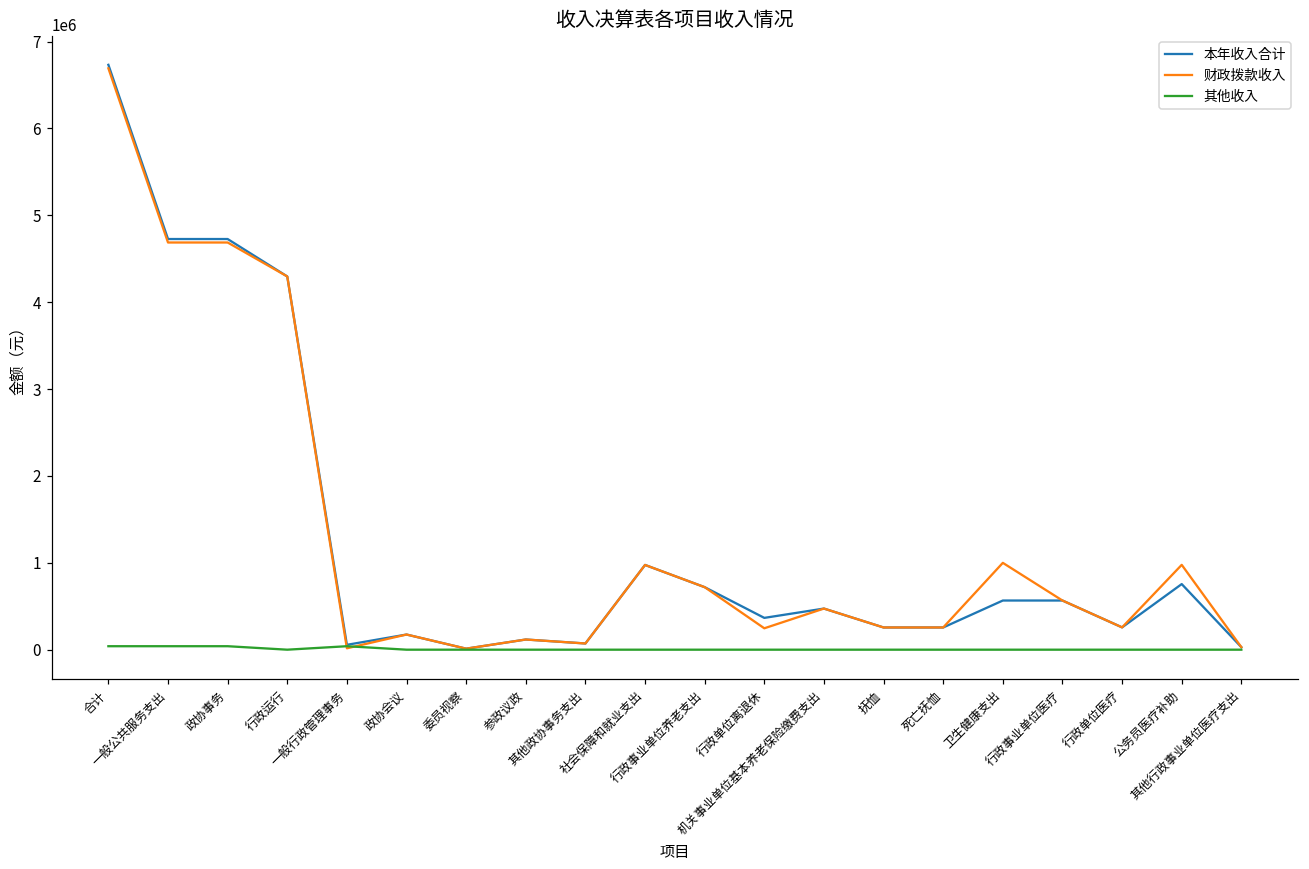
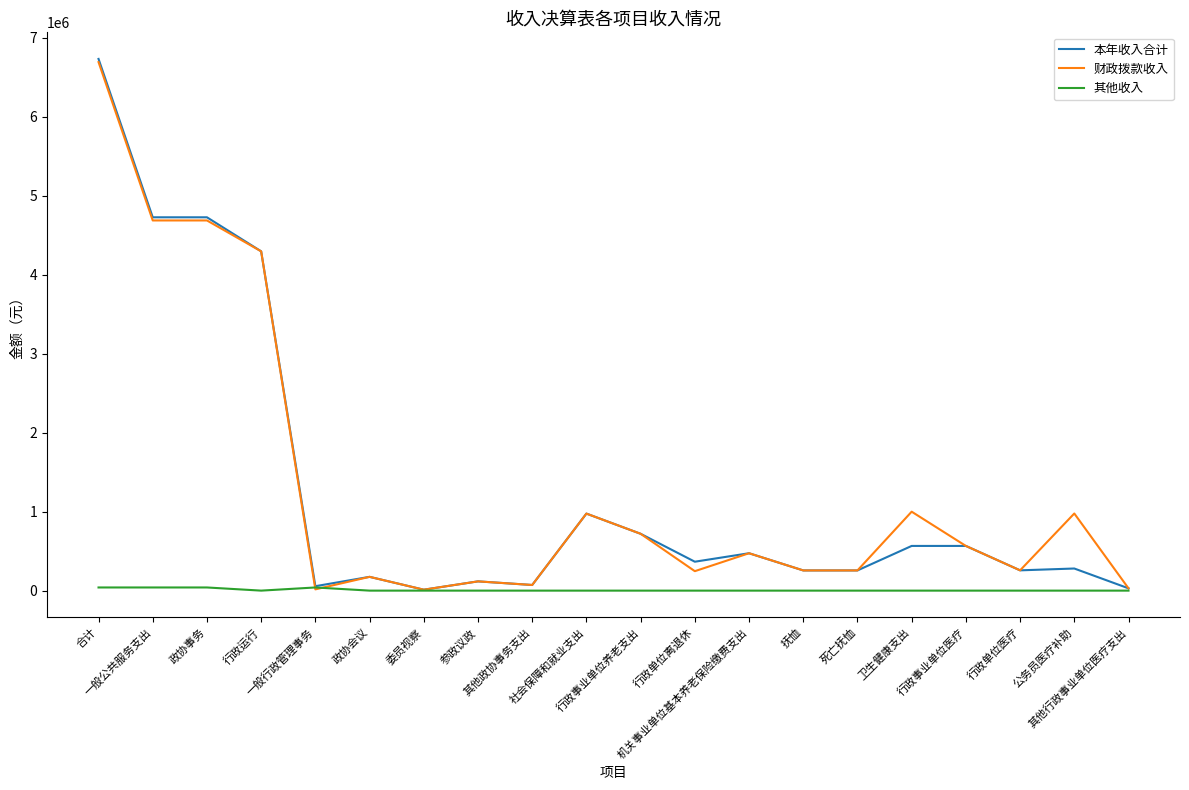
  {
    "本年收入合计": {
      "合计": 6700000,
      "一般公共服务支出": 4700000,
      "政协事务": 4700000,
      "行政单位离退休": 400000,
      "卫生健康支出": 600000,
-     "公务员医疗补助": 800000
+     "公务员医疗补助": 300000
    },
    "财政拨款收入": {
      "合计": 6700000,
      "一般公共服务支出": 4700000,
      "政协事务": 4700000,
      "行政单位离退休": 200000,
      "卫生健康支出": 1000000,
      "公务员医疗补助": 1000000
    },
    "其他收入": {
      "合计": 0,
      "一般公共服务支出": 0,
      "政协事务": 0,
      "行政运行": 0,
      "政协会议": 0,
      "参政议政": 0,
      "其他政协事务支出": 0,
      "社会保障和就业支出": 0,
      "行政事业单位养老支出": 0,
      "行政单位离退休": 0,
      "机关事业单位基本养老保险缴费支出": 0,
      "抚恤": 0,
      "死亡抚恤": 0,
      "卫生健康支出": 0,
      "行政事业单位医疗": 0,
      "行政单位医疗": 0,
      "公务员医疗补助": 0
    }
  }
